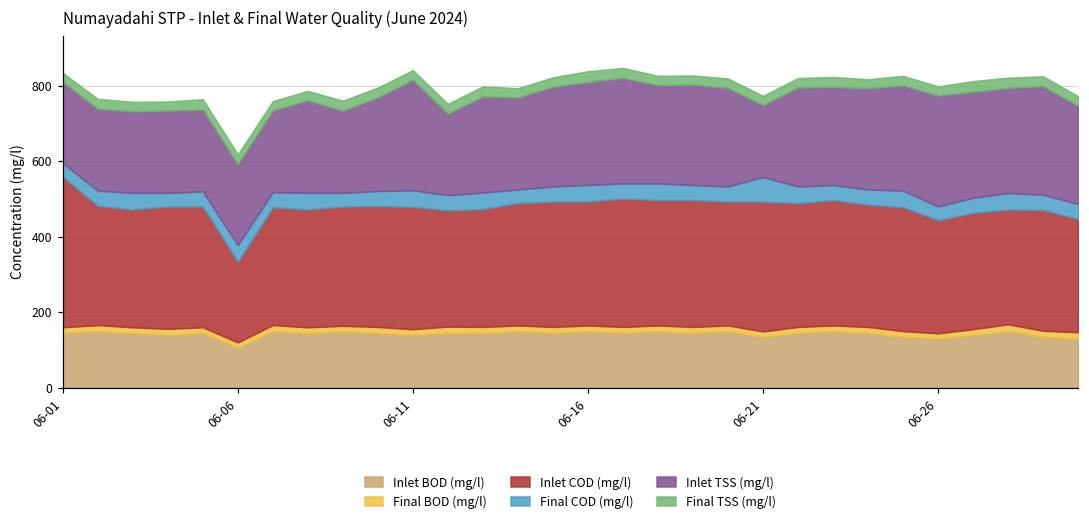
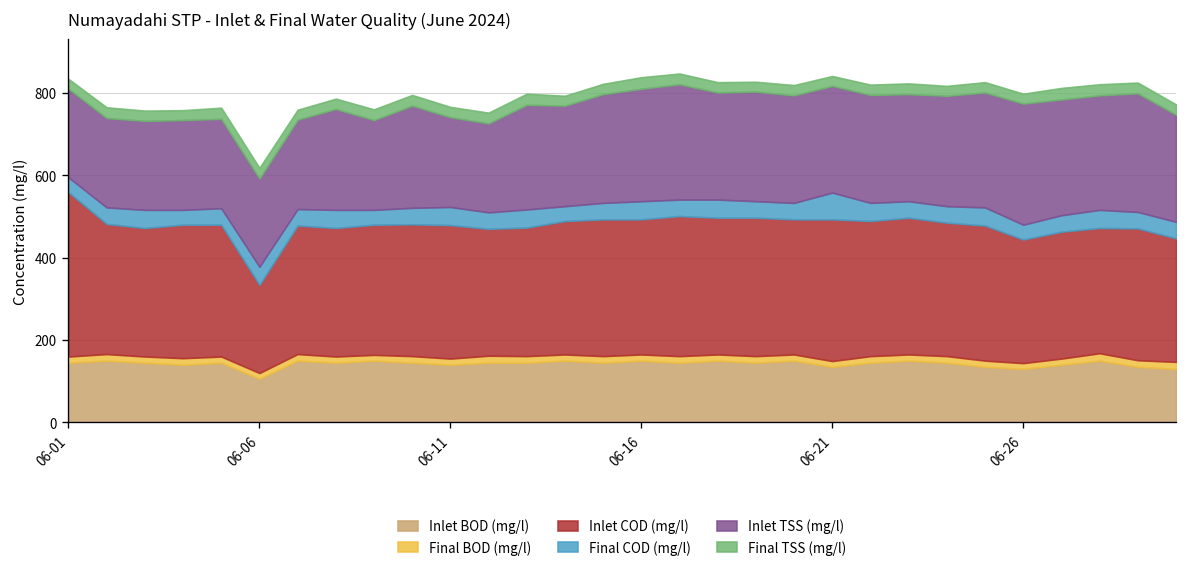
  {
    "Inlet BOD (mg/l)": {
      "06-01": 150,
      "06-06": 110,
      "06-11": 140,
      "06-16": 150,
      "06-21": 140,
      "06-26": 130
    },
    "Final BOD (mg/l)": {
      "06-01": 20,
      "06-06": 10,
      "06-11": 20,
      "06-16": 20,
      "06-21": 10,
      "06-26": 10
    },
    "Inlet COD (mg/l)": {
      "06-01": 400,
      "06-06": 210,
      "06-11": 320,
      "06-16": 330,
      "06-21": 340,
      "06-26": 300
    },
    "Final COD (mg/l)": {
      "06-01": 40,
      "06-06": 40,
      "06-11": 40,
      "06-16": 40,
      "06-21": 70,
      "06-26": 40
    },
    "Inlet TSS (mg/l)": {
      "06-01": 220,
      "06-06": 210,
-     "06-11": 290,
+     "06-11": 220,
      "06-16": 270,
-     "06-21": 190,
+     "06-21": 260,
      "06-26": 290
    },
    "Final TSS (mg/l)": {
      "06-01": 20,
      "06-06": 30,
      "06-11": 30,
      "06-16": 30,
      "06-21": 20,
      "06-26": 20
    }
  }
